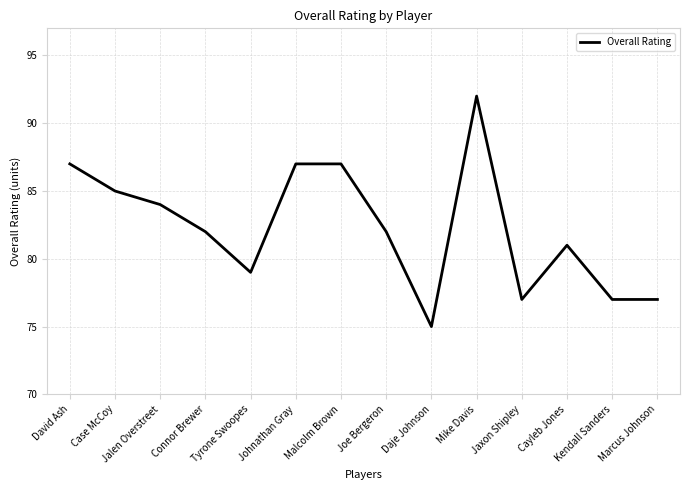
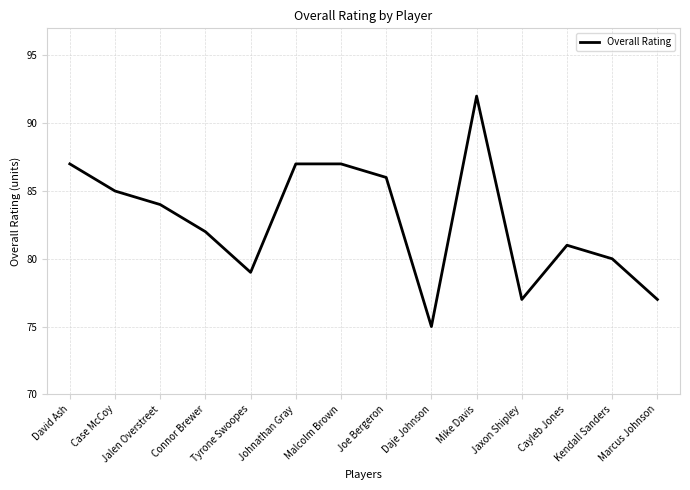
  {
    "David Ash": 87,
    "Case McCoy": 85,
    "Jalen Overstreet": 84,
    "Connor Brewer": 82,
    "Tyrone Swoopes": 79,
    "Johnathan Gray": 87,
    "Malcolm Brown": 87,
-   "Joe Bergeron": 82,
+   "Joe Bergeron": 86,
    "Daje Johnson": 75,
    "Mike Davis": 92,
    "Jaxon Shipley": 77,
    "Cayleb Jones": 81,
-   "Kendall Sanders": 77,
+   "Kendall Sanders": 80,
    "Marcus Johnson": 77
  }
